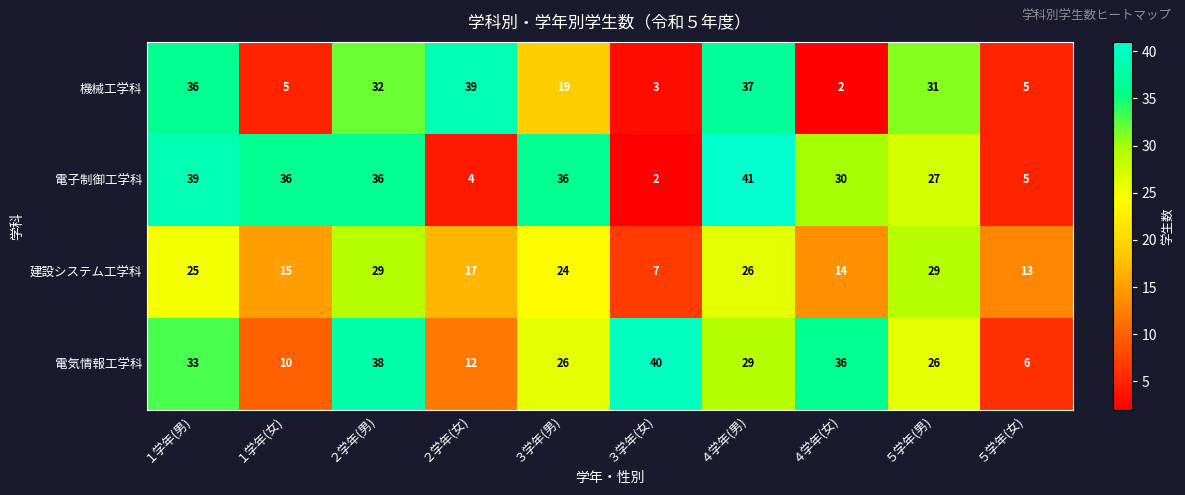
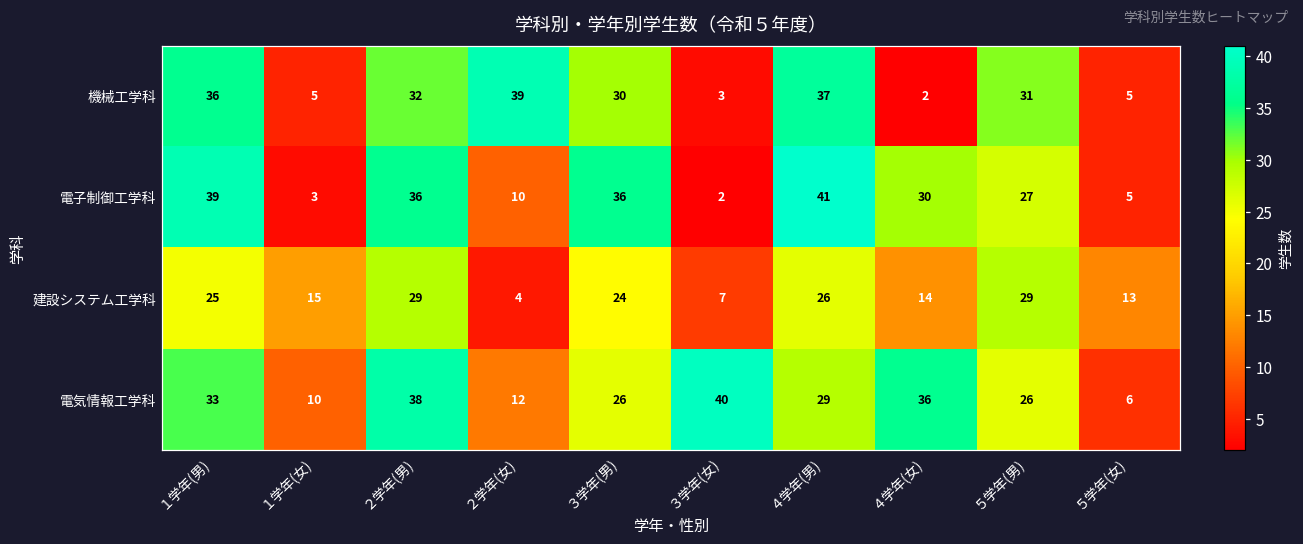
  {
    "機械工学科": {
      "１学年(男)": 36,
      "１学年(女)": 5,
      "２学年(男)": 32,
      "２学年(女)": 39,
-     "３学年(男)": 19,
+     "３学年(男)": 30,
      "３学年(女)": 3,
      "４学年(男)": 37,
      "４学年(女)": 2,
      "５学年(男)": 31,
      "５学年(女)": 5
    },
    "電子制御工学科": {
      "１学年(男)": 39,
-     "１学年(女)": 36,
+     "１学年(女)": 3,
      "２学年(男)": 36,
-     "２学年(女)": 4,
+     "２学年(女)": 10,
      "３学年(男)": 36,
      "３学年(女)": 2,
      "４学年(男)": 41,
      "４学年(女)": 30,
      "５学年(男)": 27,
      "５学年(女)": 5
    },
    "建設システム工学科": {
      "１学年(男)": 25,
      "１学年(女)": 15,
      "２学年(男)": 29,
-     "２学年(女)": 17,
+     "２学年(女)": 4,
      "３学年(男)": 24,
      "３学年(女)": 7,
      "４学年(男)": 26,
      "４学年(女)": 14,
      "５学年(男)": 29,
      "５学年(女)": 13
    },
    "電気情報工学科": {
      "１学年(男)": 33,
      "１学年(女)": 10,
      "２学年(男)": 38,
      "２学年(女)": 12,
      "３学年(男)": 26,
      "３学年(女)": 40,
      "４学年(男)": 29,
      "４学年(女)": 36,
      "５学年(男)": 26,
      "５学年(女)": 6
    }
  }
